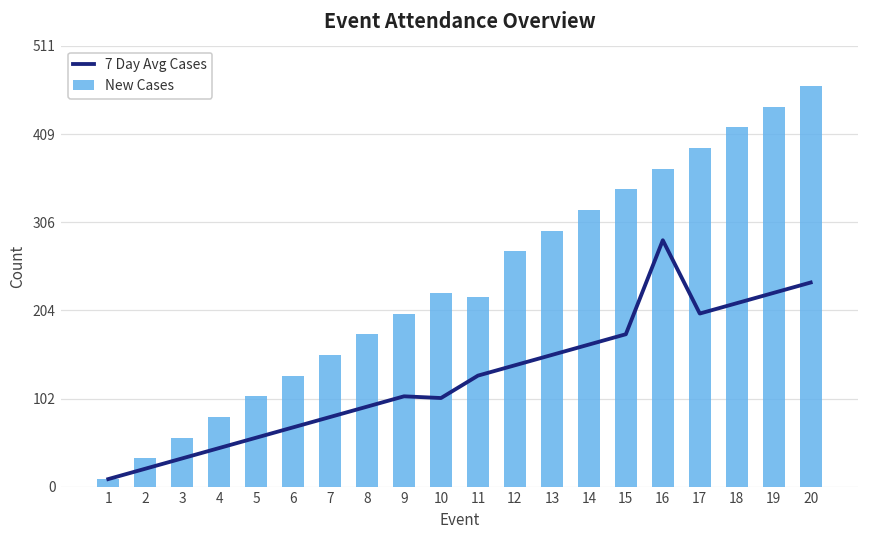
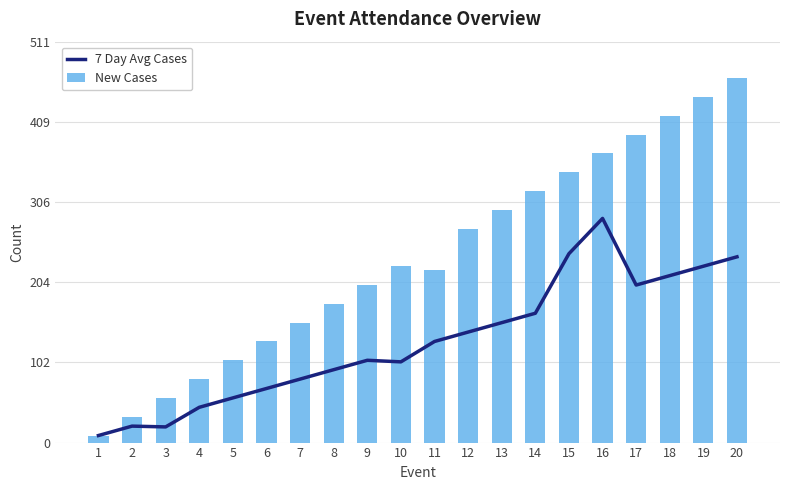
  {
    "7 Day Avg Cases": {
      "1": 10,
      "2": 20,
-     "3": 30,
+     "3": 20,
      "4": 50,
      "5": 60,
      "6": 70,
      "7": 80,
      "8": 90,
      "9": 110,
      "10": 100,
      "11": 130,
      "12": 140,
      "13": 150,
      "14": 170,
-     "15": 180,
+     "15": 240,
      "16": 290,
      "17": 200,
      "18": 210,
      "19": 230,
      "20": 240
    },
    "New Cases": {
      "1": 10,
      "2": 30,
      "3": 60,
      "4": 80,
      "5": 110,
      "6": 130,
      "7": 150,
      "8": 180,
      "9": 200,
      "10": 230,
      "11": 220,
      "12": 270,
      "13": 300,
      "14": 320,
      "15": 350,
      "16": 370,
      "17": 390,
      "18": 420,
      "19": 440,
      "20": 470
    }
  }
